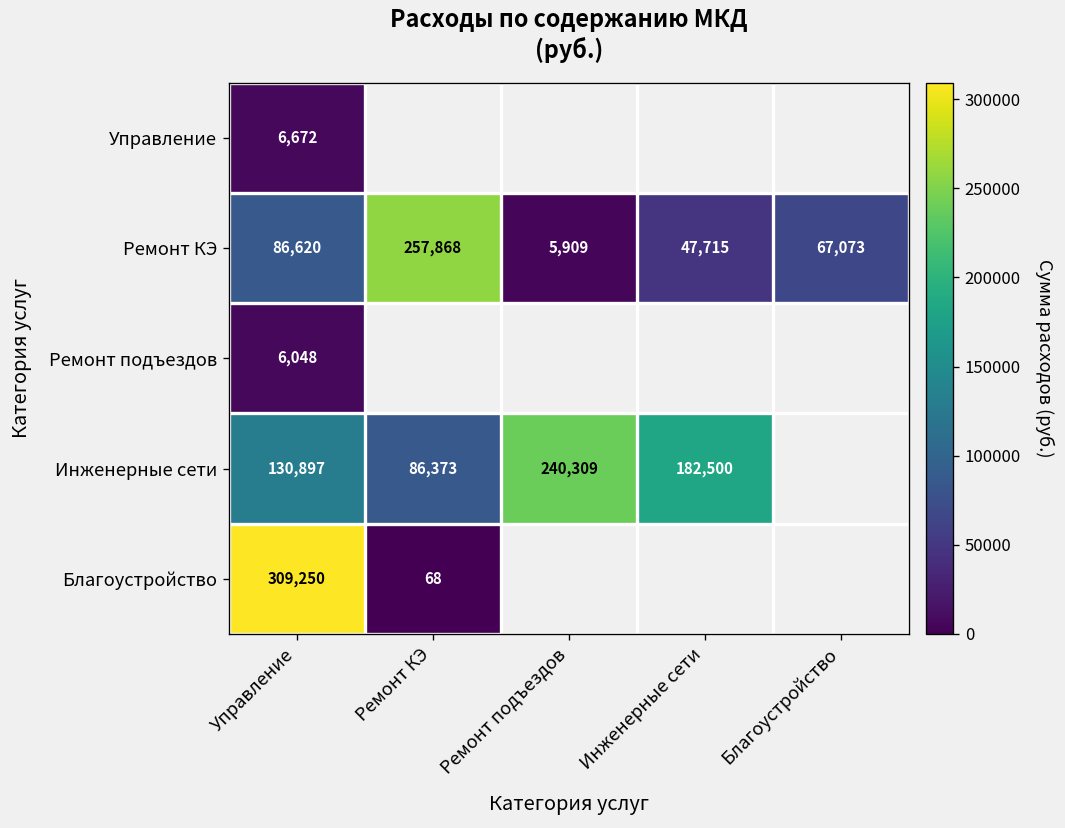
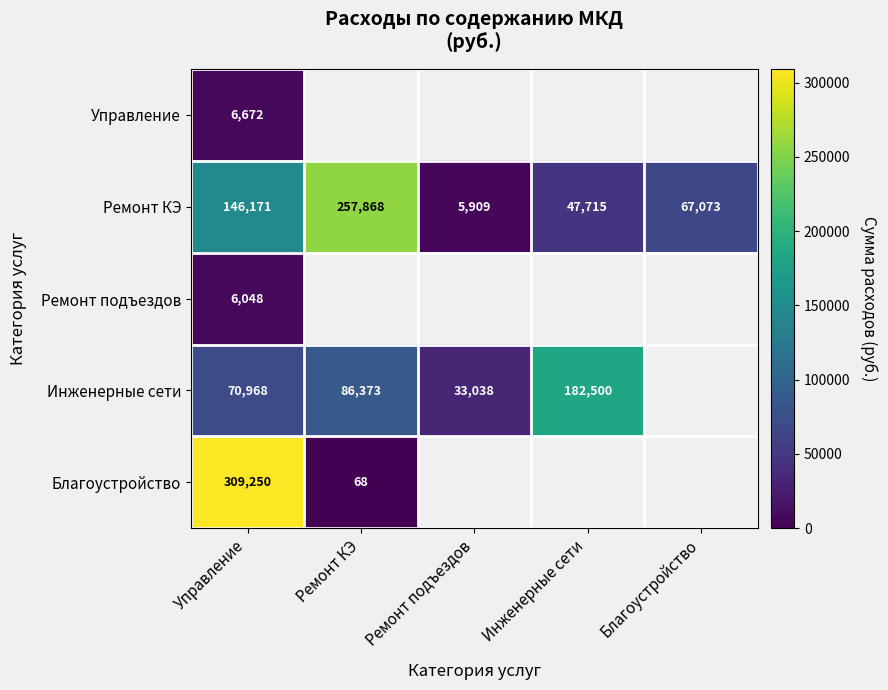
  {
    "Управление": {
      "Управление": "6,672"
    },
    "Ремонт КЭ": {
-     "Управление": "86,620",
+     "Управление": "146,171",
      "Ремонт КЭ": "257,868",
      "Ремонт подъездов": "5,909",
      "Инженерные сети": "47,715",
      "Благоустройство": "67,073"
    },
    "Ремонт подъездов": {
      "Управление": "6,048"
    },
    "Инженерные сети": {
-     "Управление": "130,897",
+     "Управление": "70,968",
      "Ремонт КЭ": "86,373",
-     "Ремонт подъездов": "240,309",
+     "Ремонт подъездов": "33,038",
      "Инженерные сети": "182,500"
    },
    "Благоустройство": {
      "Управление": "309,250",
      "Ремонт КЭ": "68"
    }
  }
